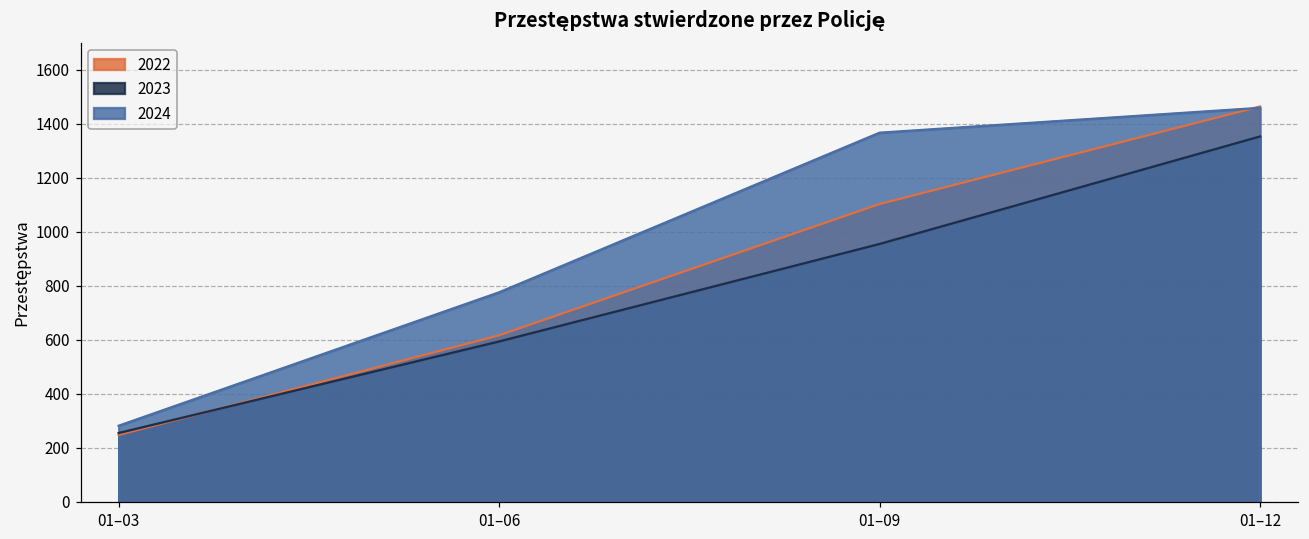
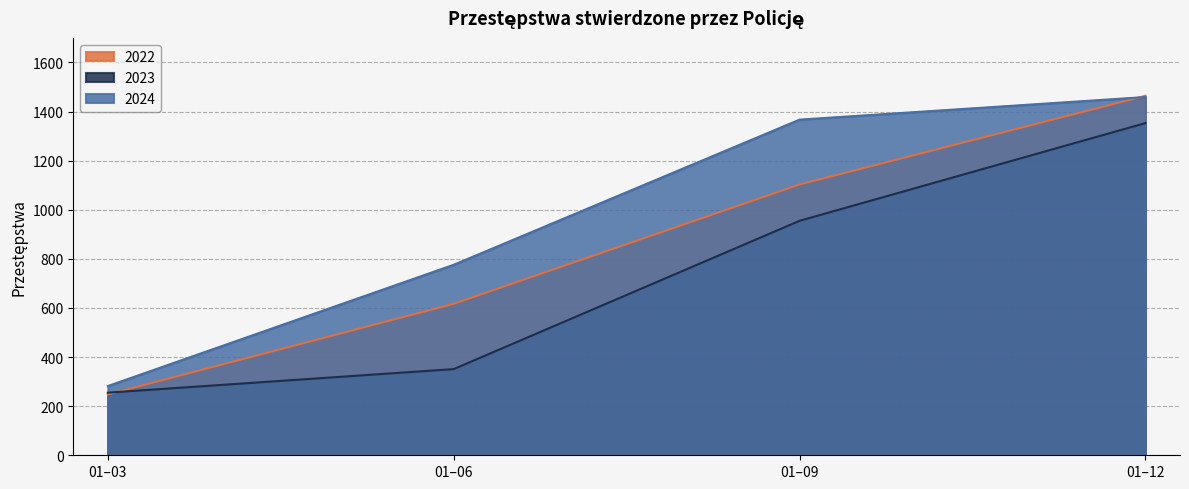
  {
    "2022": {
      "01–06": 620,
      "01–09": 1100
    },
    "2023": {
-     "01–06": 590,
+     "01–06": 350,
      "01–09": 960,
      "01–12": 1350
    },
    "2024": {
      "01–03": 280,
      "01–06": 780,
      "01–09": 1370
    }
  }
